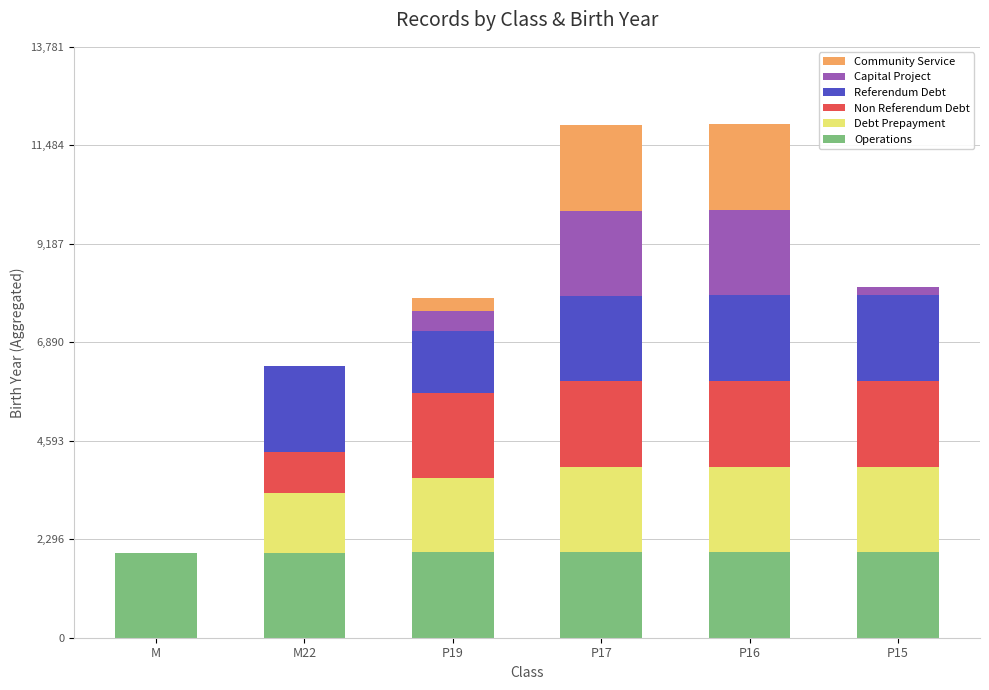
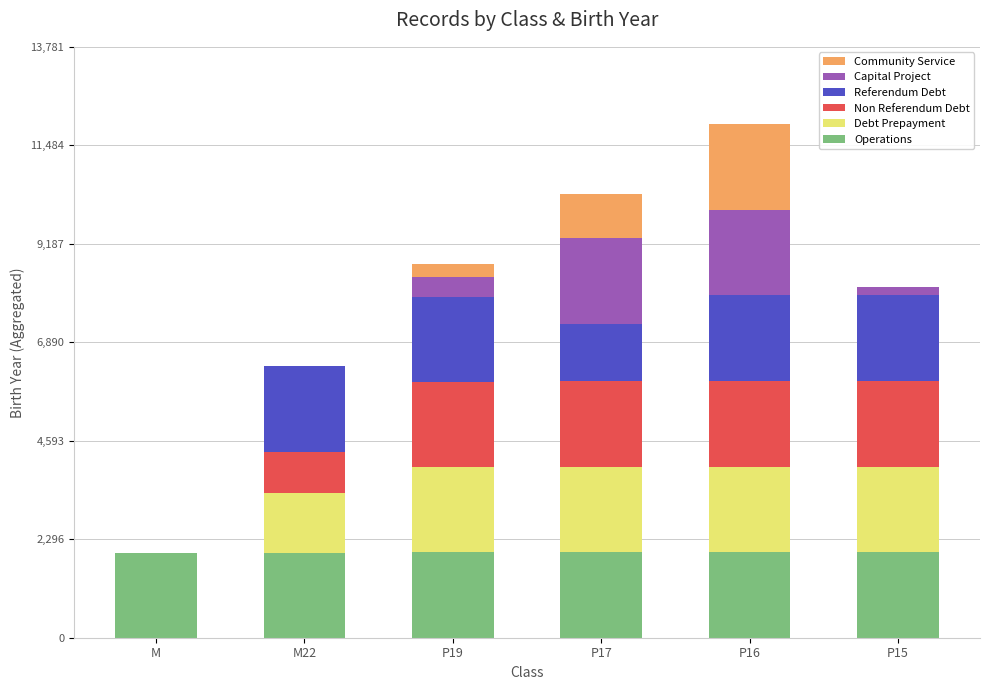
  {
    "Operations": {
      "M": "2,000",
      "M22": "2,000",
      "P19": "2,000",
      "P17": "2,000",
      "P16": "2,000",
      "P15": "2,000"
    },
    "Debt Prepayment": {
      "M": "0",
      "M22": "1,400",
-     "P19": "1,700",
+     "P19": "2,000",
      "P17": "2,000",
      "P16": "2,000",
      "P15": "2,000"
    },
    "Non Referendum Debt": {
      "M": "0",
      "M22": "1,000",
      "P19": "2,000",
      "P17": "2,000",
      "P16": "2,000",
      "P15": "2,000"
    },
    "Referendum Debt": {
      "M": "0",
      "M22": "2,000",
-     "P19": "1,500",
-     "P17": "2,000",
+     "P19": "2,000",
+     "P17": "1,300",
      "P16": "2,000",
      "P15": "2,000"
    },
    "Capital Project": {
      "M": "0",
      "M22": "0",
      "P19": "500",
      "P17": "2,000",
      "P16": "2,000",
      "P15": "200"
    },
    "Community Service": {
      "M": "0",
      "M22": "0",
      "P19": "300",
-     "P17": "2,000",
+     "P17": "1,000",
      "P16": "2,000",
      "P15": "0"
    }
  }
